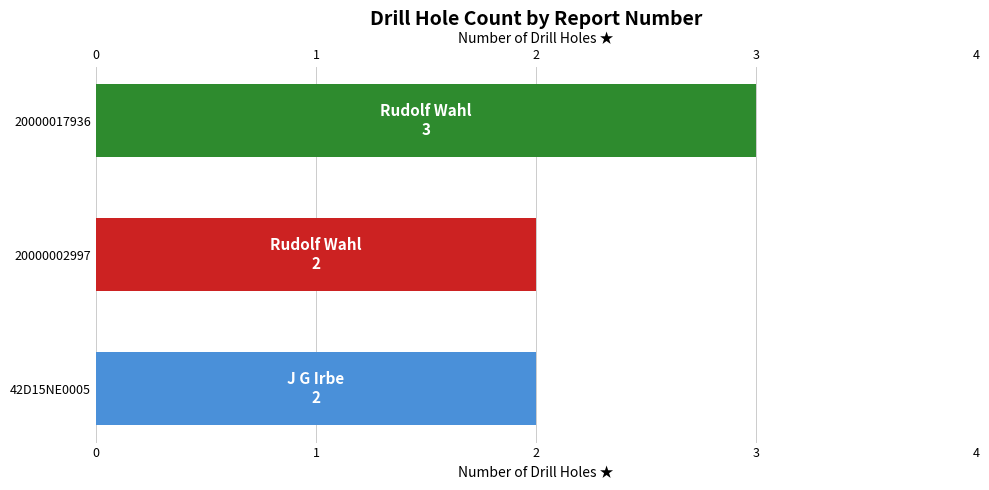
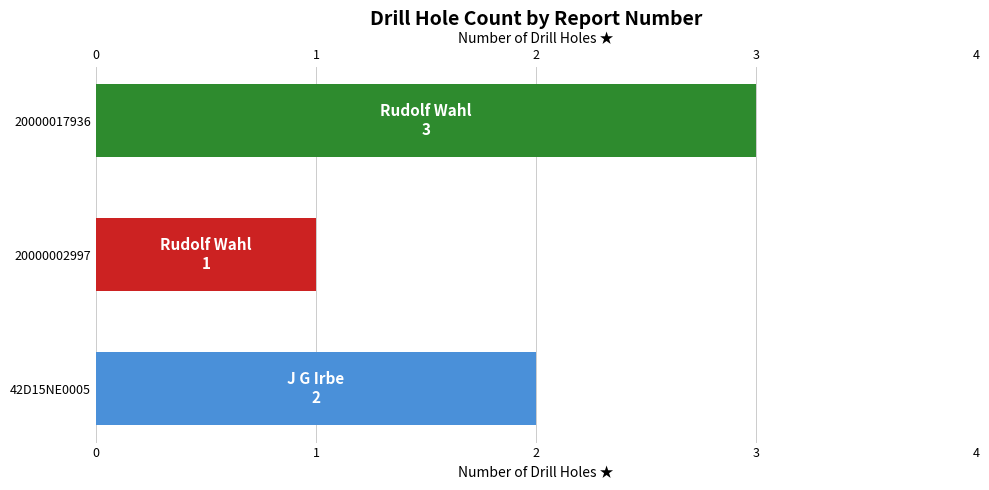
  {
    "20000017936": 3,
-   "20000002997": 2,
+   "20000002997": 1,
    "42D15NE0005": 2
  }
